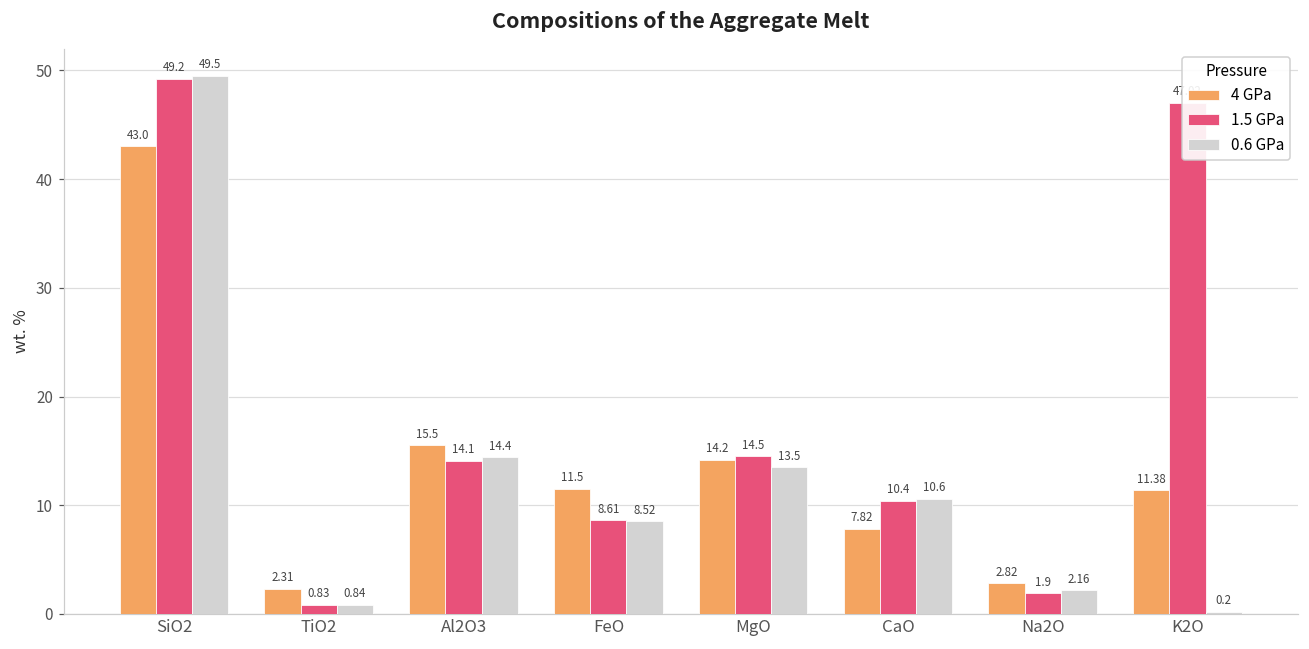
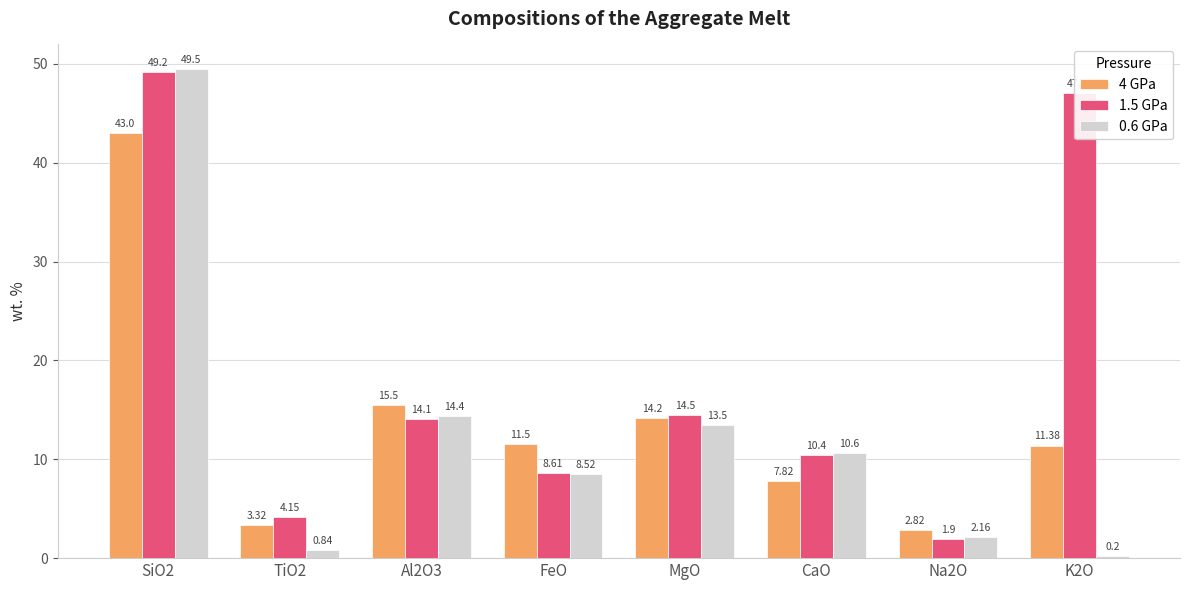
  {
    "4 GPa": {
      "SiO2": 43.0,
-     "TiO2": 2.31,
+     "TiO2": 3.32,
      "Al2O3": 15.5,
      "FeO": 11.5,
      "MgO": 14.2,
      "CaO": 7.82,
      "Na2O": 2.82,
      "K2O": 11.38
    },
    "1.5 GPa": {
      "SiO2": 49.2,
-     "TiO2": 0.83,
+     "TiO2": 4.15,
      "Al2O3": 14.1,
      "FeO": 8.61,
      "MgO": 14.5,
      "CaO": 10.4,
      "Na2O": 1.9
    },
    "0.6 GPa": {
      "SiO2": 49.5,
      "TiO2": 0.84,
      "Al2O3": 14.4,
      "FeO": 8.52,
      "MgO": 13.5,
      "CaO": 10.6,
      "Na2O": 2.16,
      "K2O": 0.2
    }
  }
